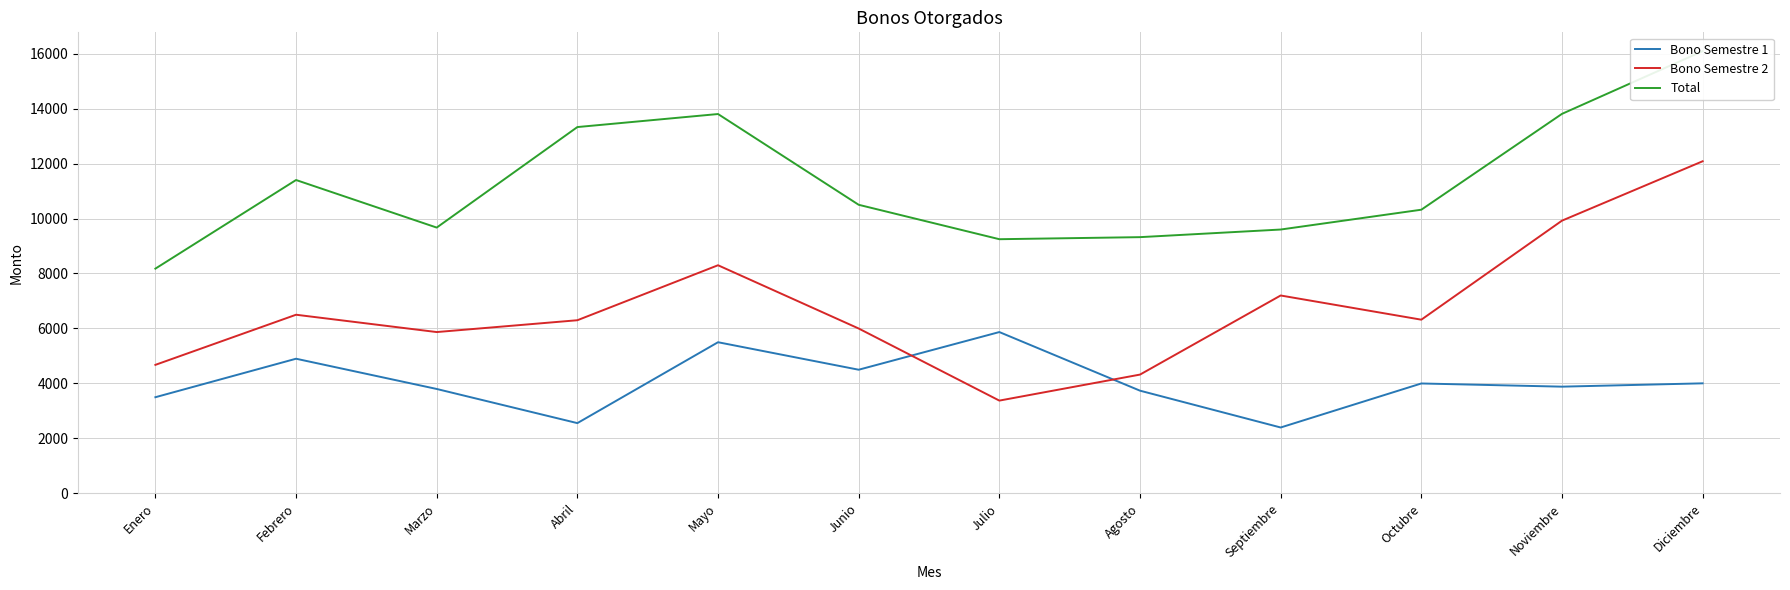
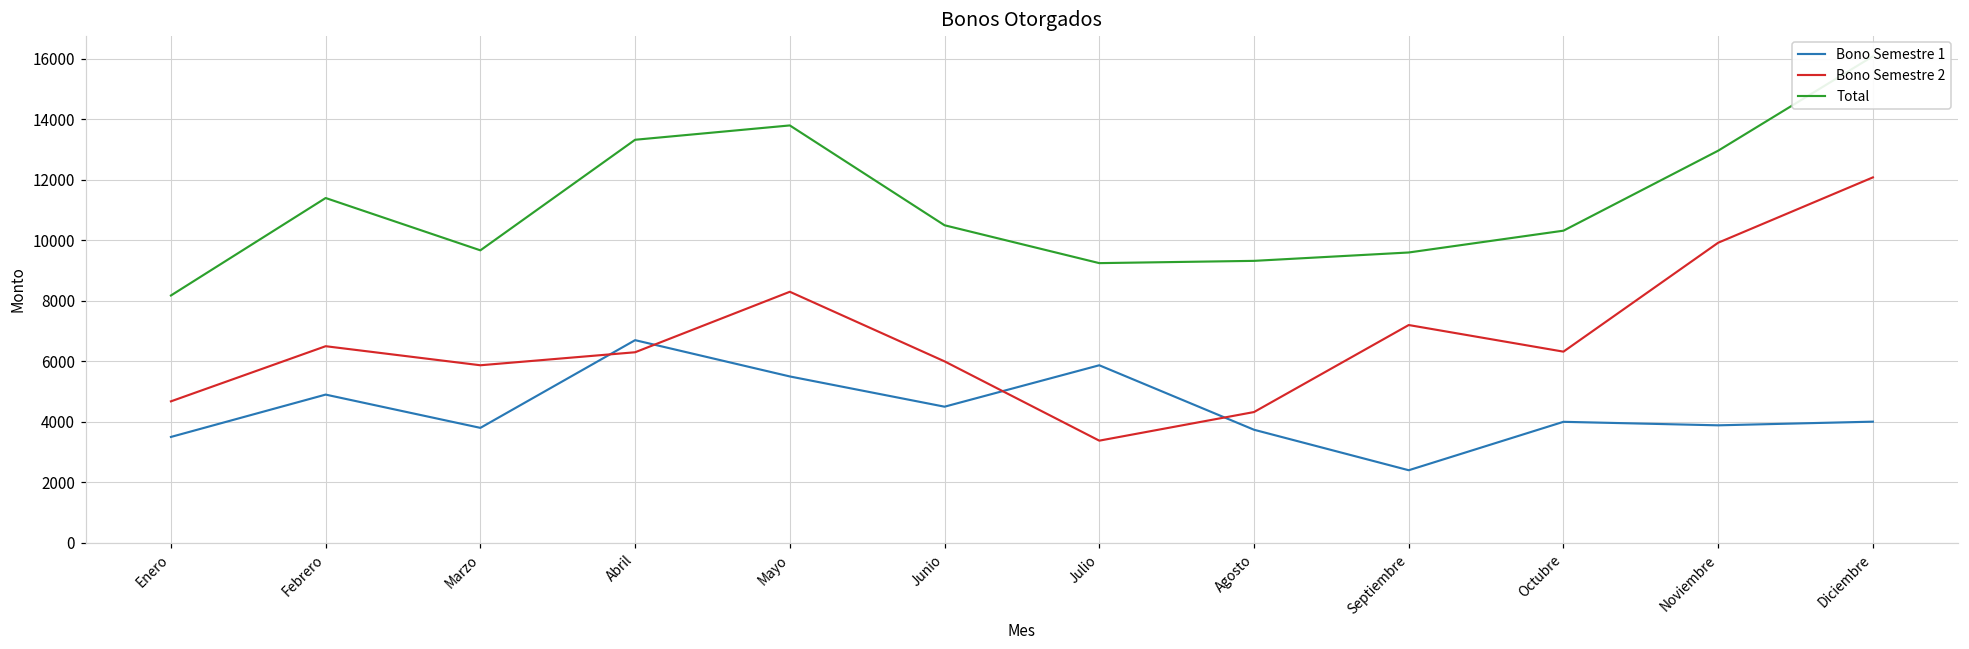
  {
    "Bono Semestre 1": {
      "Enero": 3500,
      "Febrero": 4900,
      "Marzo": 3800,
-     "Abril": 2600,
+     "Abril": 6700,
      "Mayo": 5500,
      "Junio": 4500,
      "Julio": 5900,
      "Agosto": 3700,
      "Septiembre": 2400,
      "Octubre": 4000,
      "Noviembre": 3900,
      "Diciembre": 4000
    },
    "Bono Semestre 2": {
      "Enero": 4700,
      "Febrero": 6500,
      "Marzo": 5900,
      "Abril": 6300,
      "Mayo": 8300,
      "Junio": 6000,
      "Julio": 3400,
      "Agosto": 4300,
      "Septiembre": 7200,
      "Octubre": 6300,
      "Noviembre": 9900,
      "Diciembre": 12100
    },
    "Total": {
      "Enero": 8200,
      "Febrero": 11400,
      "Marzo": 9700,
      "Abril": 13300,
      "Mayo": 13800,
      "Junio": 10500,
      "Julio": 9200,
      "Agosto": 9300,
      "Septiembre": 9600,
      "Octubre": 10300,
-     "Noviembre": 13800
+     "Noviembre": 13000
    }
  }
